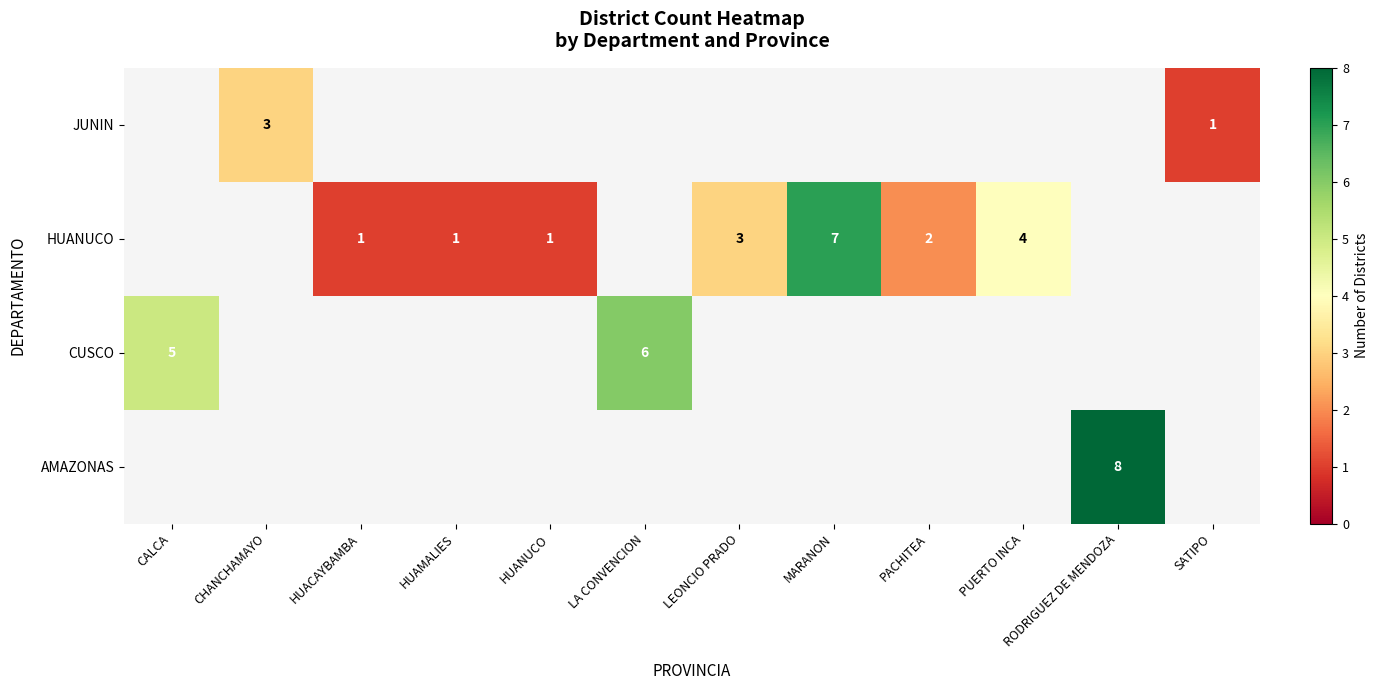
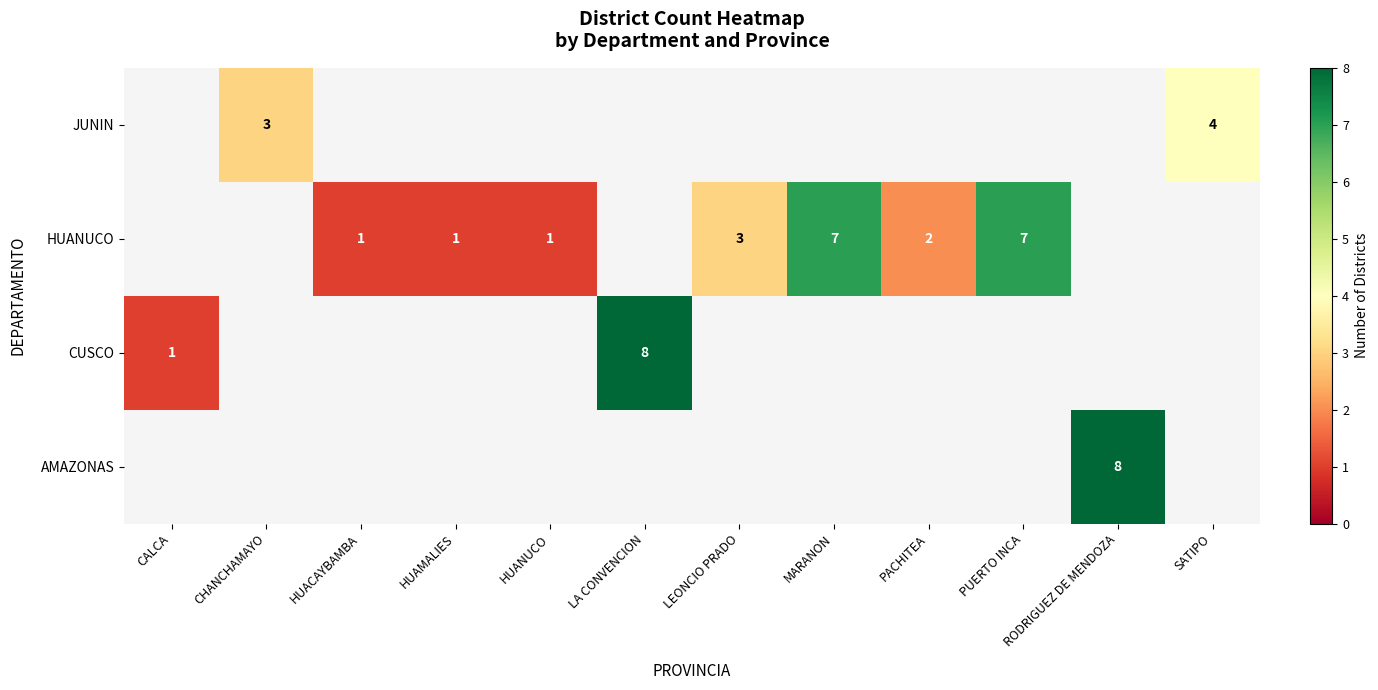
  {
    "JUNIN": {
      "CHANCHAMAYO": 3,
-     "SATIPO": 1
+     "SATIPO": 4
    },
    "HUANUCO": {
      "HUACAYBAMBA": 1,
      "HUAMALIES": 1,
      "HUANUCO": 1,
      "LEONCIO PRADO": 3,
      "MARANON": 7,
      "PACHITEA": 2,
-     "PUERTO INCA": 4
+     "PUERTO INCA": 7
    },
    "CUSCO": {
-     "CALCA": 5,
-     "LA CONVENCION": 6
+     "CALCA": 1,
+     "LA CONVENCION": 8
    },
    "AMAZONAS": {
      "RODRIGUEZ DE MENDOZA": 8
    }
  }
